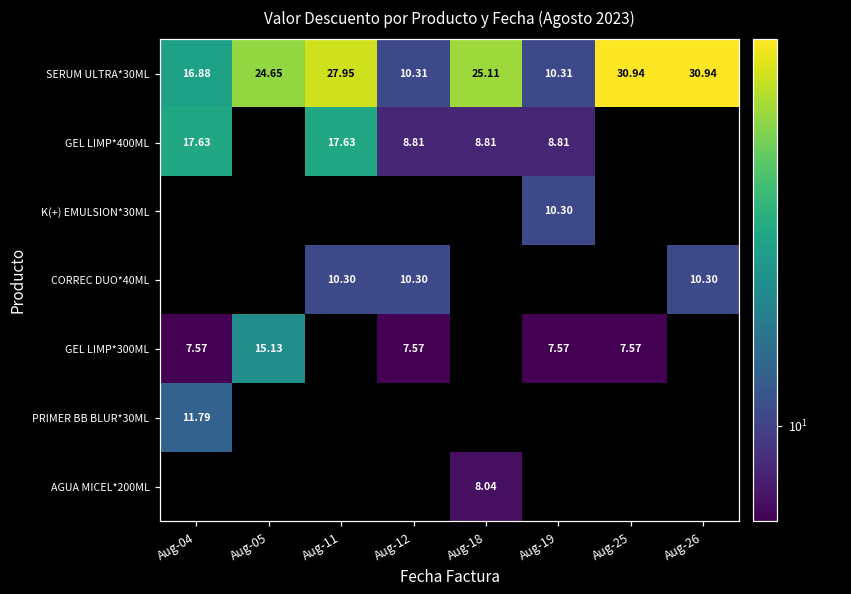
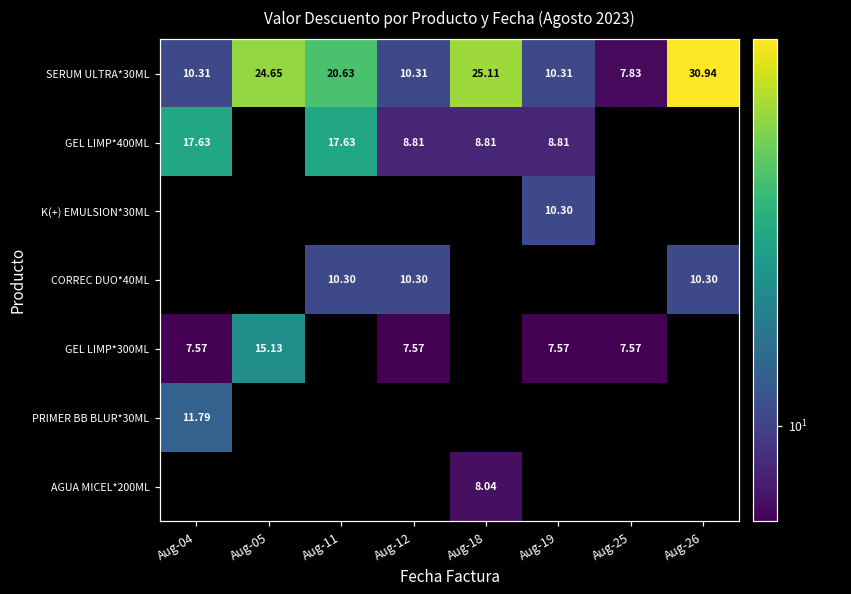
  {
    "SERUM ULTRA*30ML": {
-     "Aug-04": 16.88,
+     "Aug-04": 10.31,
      "Aug-05": 24.65,
-     "Aug-11": 27.95,
+     "Aug-11": 20.63,
      "Aug-12": 10.31,
      "Aug-18": 25.11,
      "Aug-19": 10.31,
-     "Aug-25": 30.94,
+     "Aug-25": 7.83,
      "Aug-26": 30.94
    },
    "GEL LIMP*400ML": {
      "Aug-04": 17.63,
      "Aug-11": 17.63,
      "Aug-12": 8.81,
      "Aug-18": 8.81,
      "Aug-19": 8.81
    },
    "K(+) EMULSION*30ML": {
      "Aug-19": 10.30
    },
    "CORREC DUO*40ML": {
      "Aug-11": 10.30,
      "Aug-12": 10.30,
      "Aug-26": 10.30
    },
    "GEL LIMP*300ML": {
      "Aug-04": 7.57,
      "Aug-05": 15.13,
      "Aug-12": 7.57,
      "Aug-19": 7.57,
      "Aug-25": 7.57
    },
    "PRIMER BB BLUR*30ML": {
      "Aug-04": 11.79
    },
    "AGUA MICEL*200ML": {
      "Aug-18": 8.04
    }
  }
